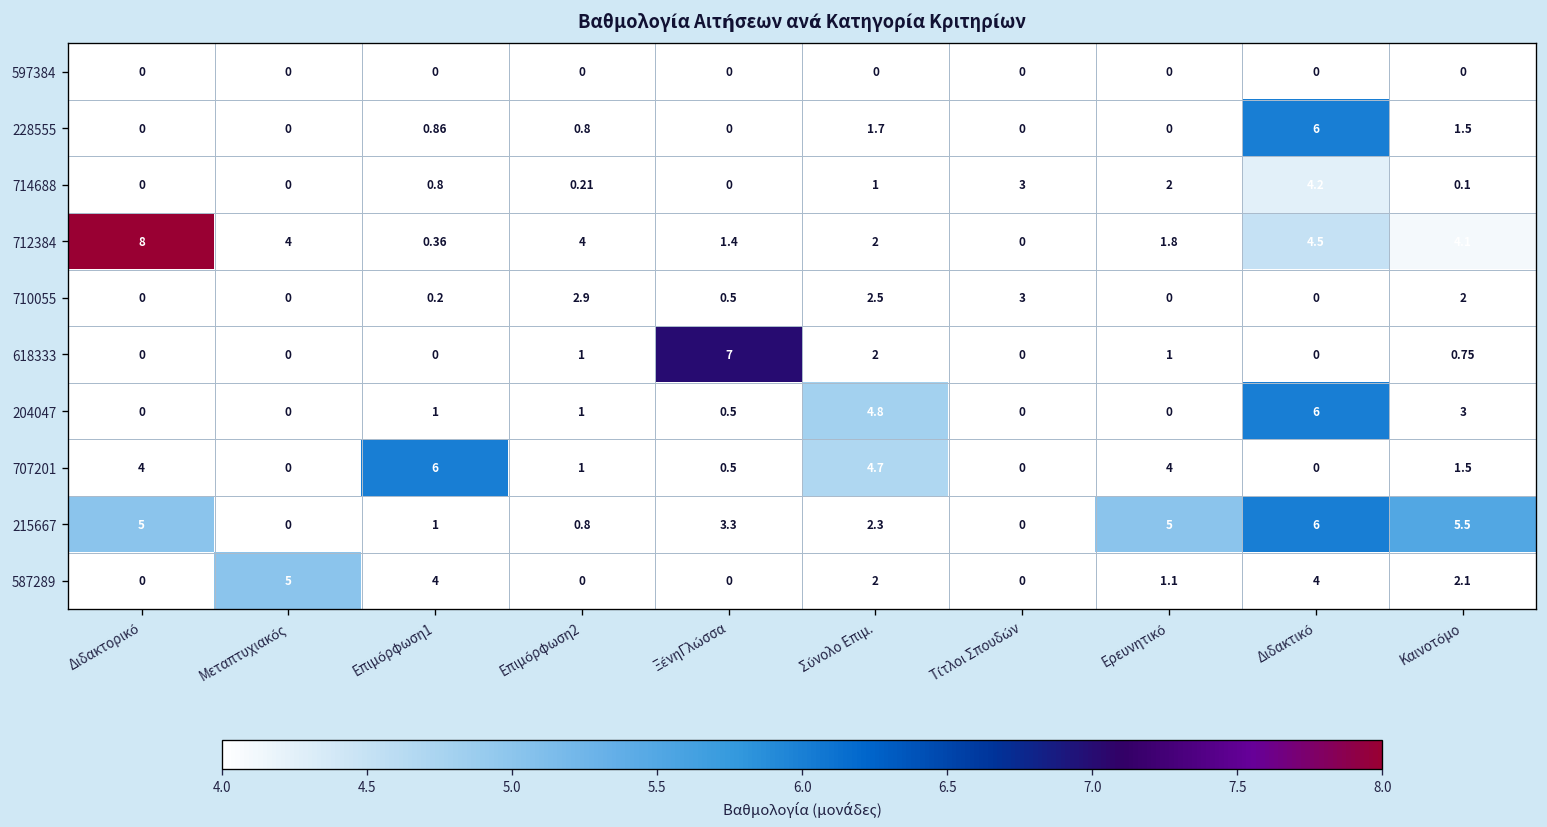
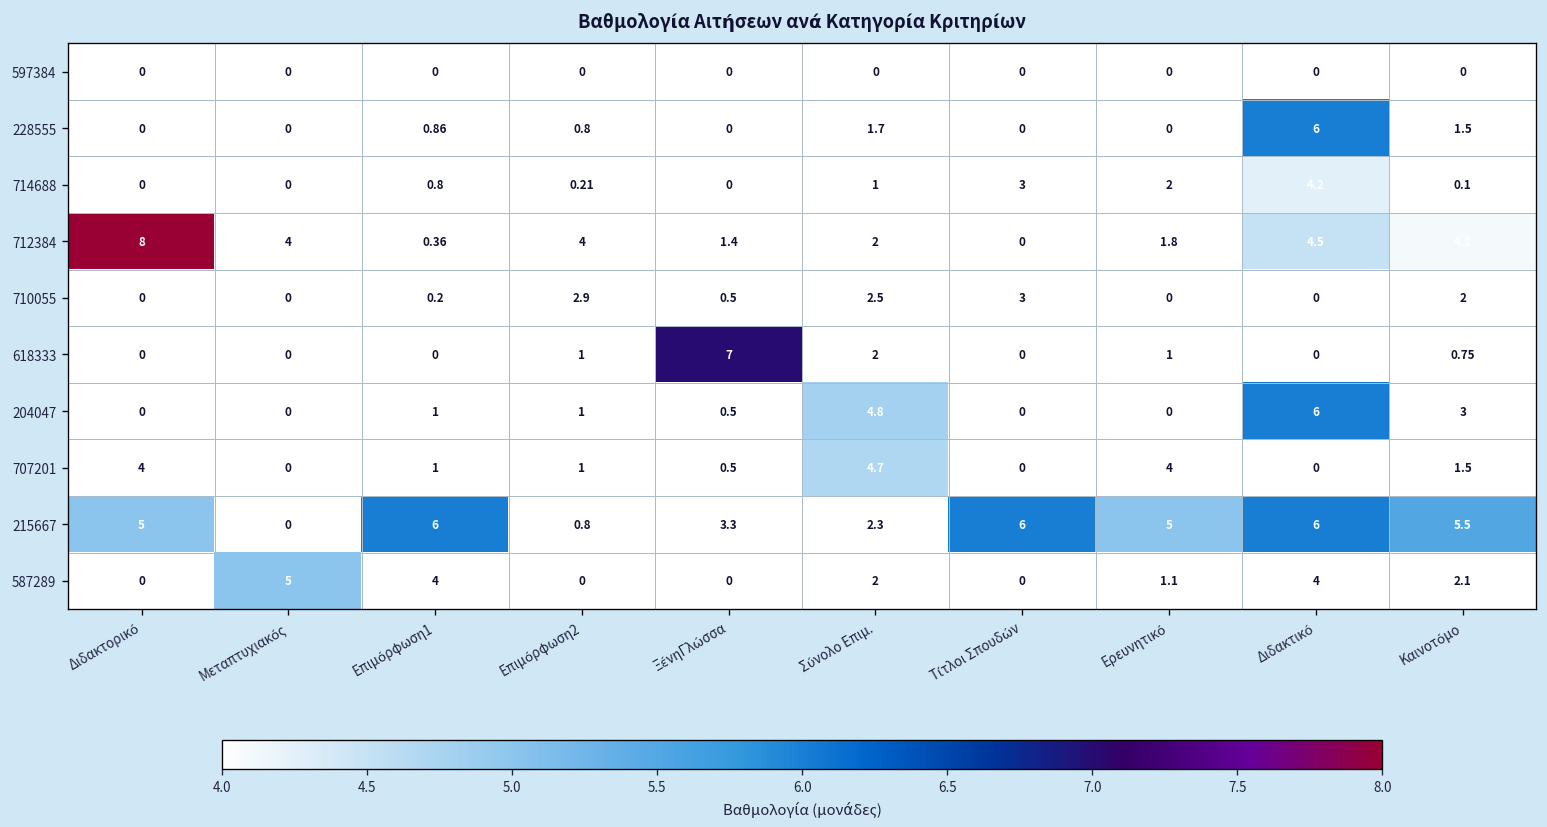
  {
    "597384": {
      "Διδακτορικό": 0,
      "Μεταπτυχιακός": 0,
      "Επιμόρφωση1": 0,
      "Επιμόρφωση2": 0,
      "ΞένηΓλώσσα": 0,
      "Σύνολο Επιμ.": 0,
      "Τίτλοι Σπουδών": 0,
      "Ερευνητικό": 0,
      "Διδακτικό": 0,
      "Καινοτόμο": 0
    },
    "228555": {
      "Διδακτορικό": 0,
      "Μεταπτυχιακός": 0,
      "Επιμόρφωση1": 0.86,
      "Επιμόρφωση2": 0.8,
      "ΞένηΓλώσσα": 0,
      "Σύνολο Επιμ.": 1.7,
      "Τίτλοι Σπουδών": 0,
      "Ερευνητικό": 0,
      "Διδακτικό": 6,
      "Καινοτόμο": 1.5
    },
    "714688": {
      "Διδακτορικό": 0,
      "Μεταπτυχιακός": 0,
      "Επιμόρφωση1": 0.8,
      "Επιμόρφωση2": 0.21,
      "ΞένηΓλώσσα": 0,
      "Σύνολο Επιμ.": 1,
      "Τίτλοι Σπουδών": 3,
      "Ερευνητικό": 2,
      "Καινοτόμο": 0.1
    },
    "712384": {
      "Διδακτορικό": 8,
      "Μεταπτυχιακός": 4,
      "Επιμόρφωση1": 0.36,
      "Επιμόρφωση2": 4,
      "ΞένηΓλώσσα": 1.4,
      "Σύνολο Επιμ.": 2,
      "Τίτλοι Σπουδών": 0,
      "Ερευνητικό": 1.8,
      "Διδακτικό": 4.5
    },
    "710055": {
      "Διδακτορικό": 0,
      "Μεταπτυχιακός": 0,
      "Επιμόρφωση1": 0.2,
      "Επιμόρφωση2": 2.9,
      "ΞένηΓλώσσα": 0.5,
      "Σύνολο Επιμ.": 2.5,
      "Τίτλοι Σπουδών": 3,
      "Ερευνητικό": 0,
      "Διδακτικό": 0,
      "Καινοτόμο": 2
    },
    "618333": {
      "Διδακτορικό": 0,
      "Μεταπτυχιακός": 0,
      "Επιμόρφωση1": 0,
      "Επιμόρφωση2": 1,
      "ΞένηΓλώσσα": 7,
      "Σύνολο Επιμ.": 2,
      "Τίτλοι Σπουδών": 0,
      "Ερευνητικό": 1,
      "Διδακτικό": 0,
      "Καινοτόμο": 0.75
    },
    "204047": {
      "Διδακτορικό": 0,
      "Μεταπτυχιακός": 0,
      "Επιμόρφωση1": 1,
      "Επιμόρφωση2": 1,
      "ΞένηΓλώσσα": 0.5,
      "Σύνολο Επιμ.": 4.8,
      "Τίτλοι Σπουδών": 0,
      "Ερευνητικό": 0,
      "Διδακτικό": 6,
      "Καινοτόμο": 3
    },
    "707201": {
      "Διδακτορικό": 4,
      "Μεταπτυχιακός": 0,
-     "Επιμόρφωση1": 6,
+     "Επιμόρφωση1": 1,
      "Επιμόρφωση2": 1,
      "ΞένηΓλώσσα": 0.5,
      "Σύνολο Επιμ.": 4.7,
      "Τίτλοι Σπουδών": 0,
      "Ερευνητικό": 4,
      "Διδακτικό": 0,
      "Καινοτόμο": 1.5
    },
    "215667": {
      "Διδακτορικό": 5,
      "Μεταπτυχιακός": 0,
-     "Επιμόρφωση1": 1,
+     "Επιμόρφωση1": 6,
      "Επιμόρφωση2": 0.8,
      "ΞένηΓλώσσα": 3.3,
      "Σύνολο Επιμ.": 2.3,
-     "Τίτλοι Σπουδών": 0,
+     "Τίτλοι Σπουδών": 6,
      "Ερευνητικό": 5,
      "Διδακτικό": 6,
      "Καινοτόμο": 5.5
    },
    "587289": {
      "Διδακτορικό": 0,
      "Μεταπτυχιακός": 5,
      "Επιμόρφωση1": 4,
      "Επιμόρφωση2": 0,
      "ΞένηΓλώσσα": 0,
      "Σύνολο Επιμ.": 2,
      "Τίτλοι Σπουδών": 0,
      "Ερευνητικό": 1.1,
      "Διδακτικό": 4,
      "Καινοτόμο": 2.1
    }
  }
